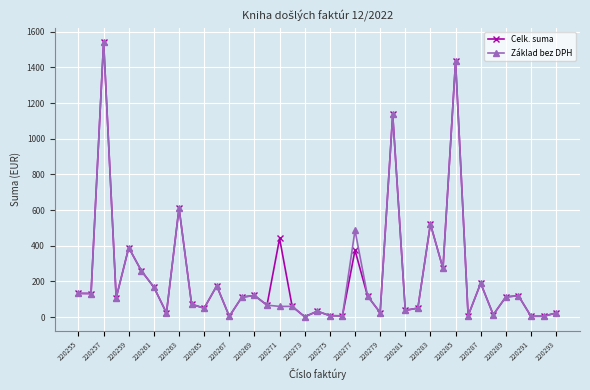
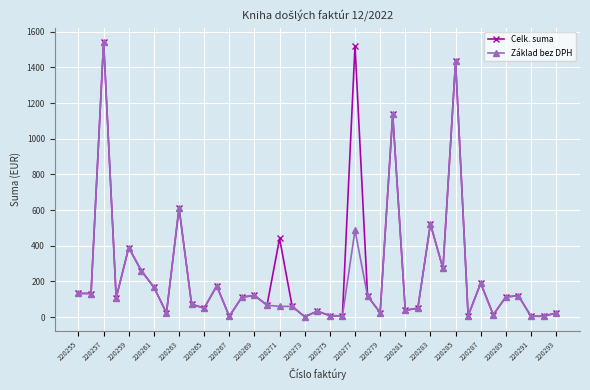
  {
    "Celk. suma": {
      "220271": 440,
-     "220277": 380
+     "220277": 1520
    },
    "Základ bez DPH": {
      "220271": 60,
      "220277": 490
    }
  }
